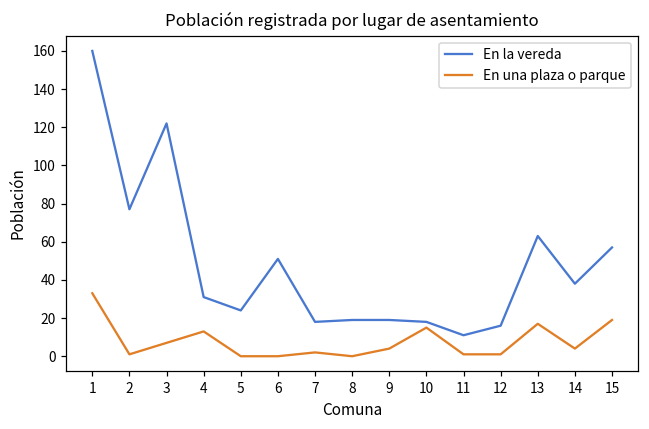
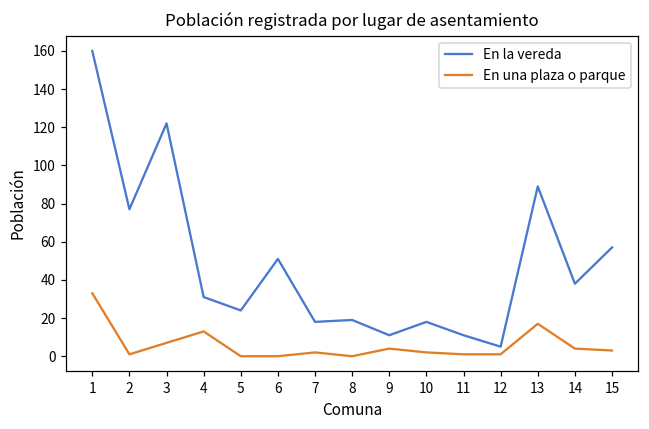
  {
    "En la vereda": {
      "1": 160,
      "2": 77,
      "3": 122,
      "4": 31,
      "5": 24,
      "6": 51,
      "7": 18,
      "8": 19,
-     "9": 19,
+     "9": 11,
      "10": 18,
      "11": 11,
-     "12": 16,
-     "13": 63,
+     "12": 5,
+     "13": 89,
      "14": 38,
      "15": 57
    },
    "En una plaza o parque": {
      "1": 33,
      "2": 1,
      "3": 7,
      "4": 13,
      "5": 0,
      "6": 0,
      "7": 2,
      "8": 0,
      "9": 4,
-     "10": 15,
+     "10": 2,
      "11": 1,
      "12": 1,
      "13": 17,
      "14": 4,
-     "15": 19
+     "15": 3
    }
  }
